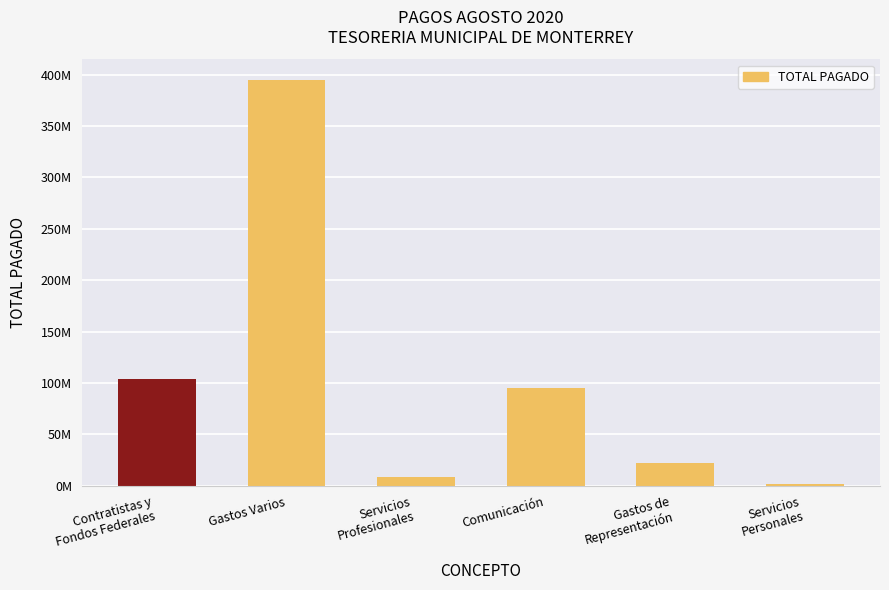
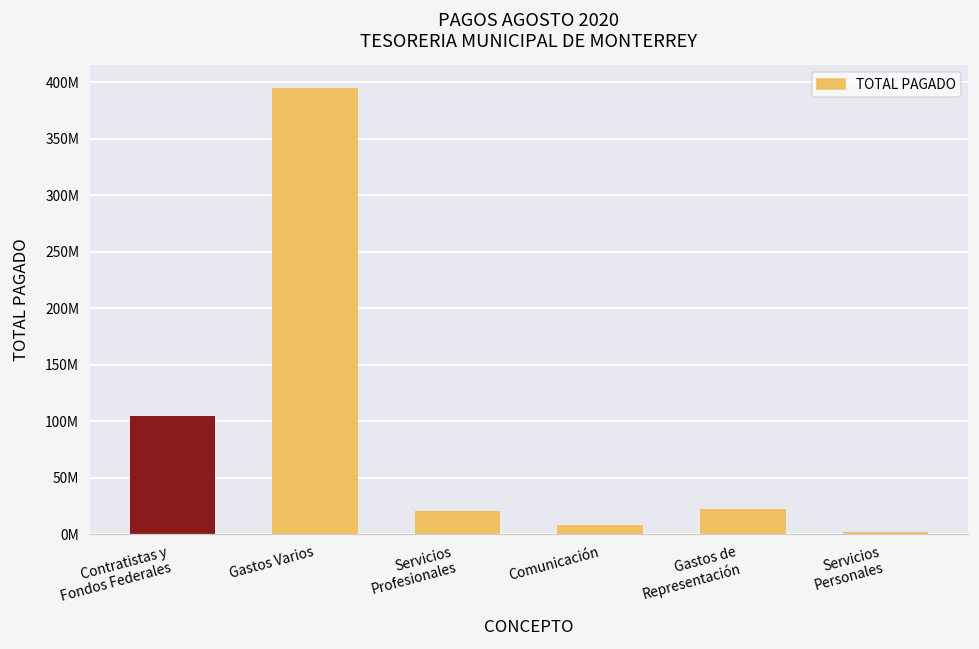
  {
    "Contratistas y Fondos Federales": 104000000,
    "Gastos Varios": 395000000,
-   "Servicios Profesionales": 8000000,
-   "Comunicación": 95000000,
+   "Servicios Profesionales": 20000000,
+   "Comunicación": 9000000,
    "Gastos de Representación": 22000000
  }
